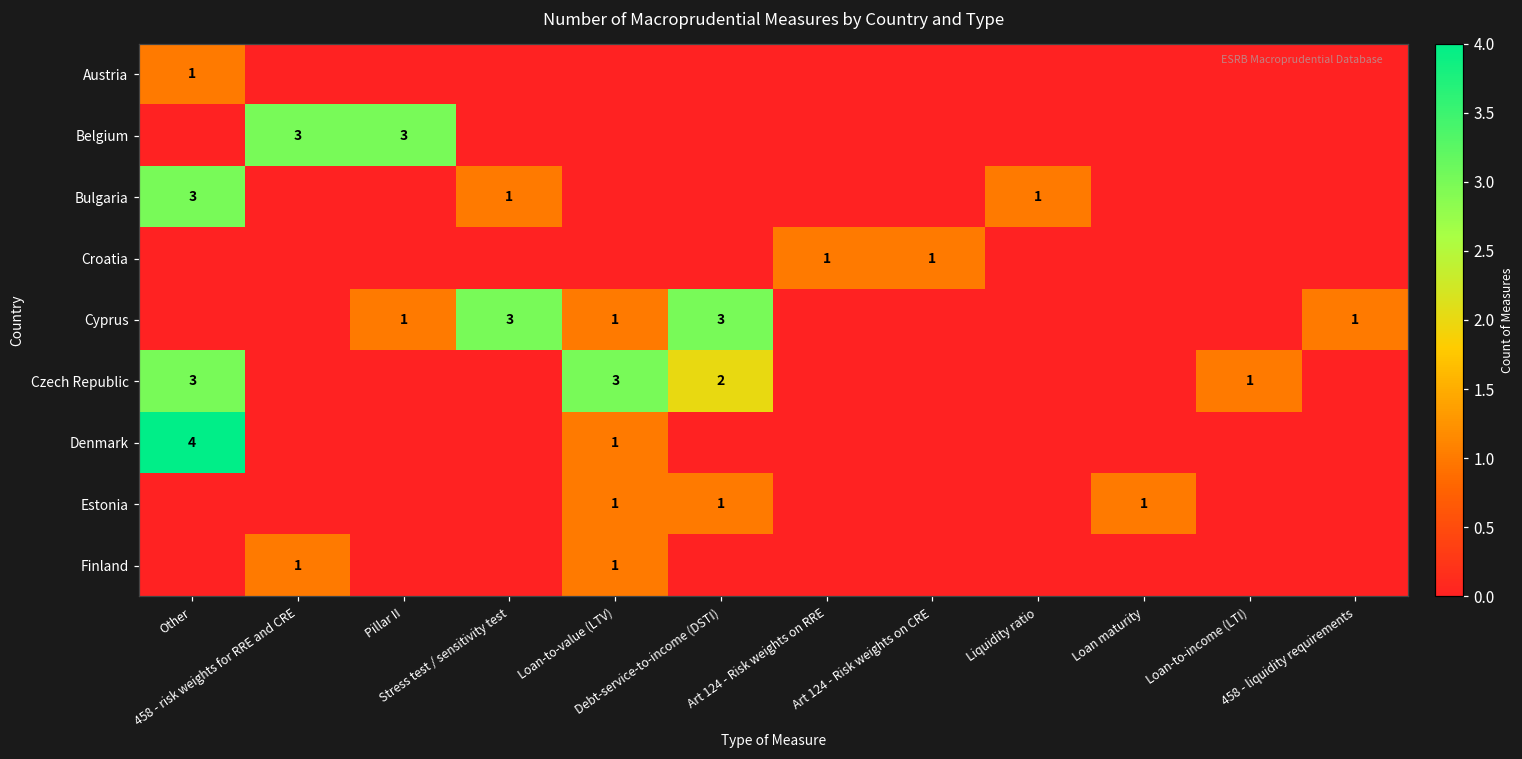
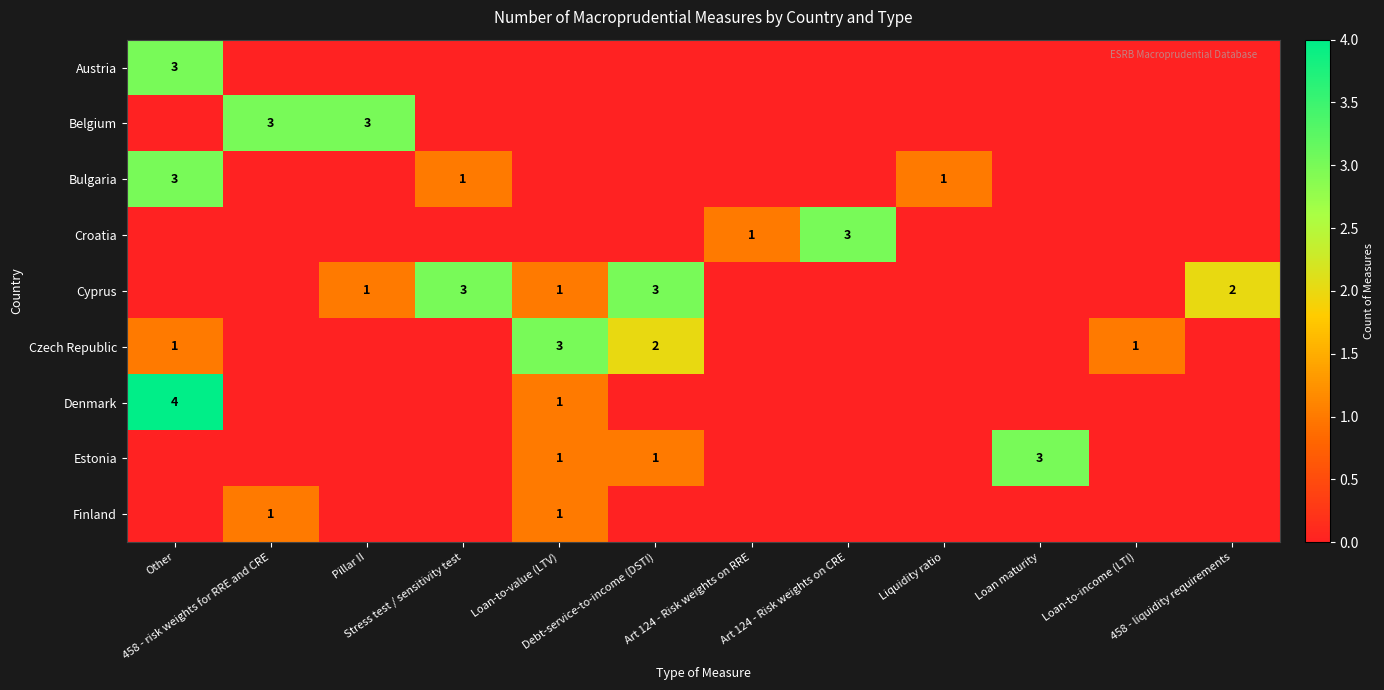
  {
    "Austria": {
-     "Other": 1
+     "Other": 3
    },
    "Belgium": {
      "458 - risk weights for RRE and CRE": 3,
      "Pillar II": 3
    },
    "Bulgaria": {
      "Other": 3,
      "Stress test / sensitivity test": 1,
      "Liquidity ratio": 1
    },
    "Croatia": {
      "Art 124 - Risk weights on RRE": 1,
-     "Art 124 - Risk weights on CRE": 1
+     "Art 124 - Risk weights on CRE": 3
    },
    "Cyprus": {
      "Pillar II": 1,
      "Stress test / sensitivity test": 3,
      "Loan-to-value (LTV)": 1,
      "Debt-service-to-income (DSTI)": 3,
-     "458 - liquidity requirements": 1
+     "458 - liquidity requirements": 2
    },
    "Czech Republic": {
-     "Other": 3,
+     "Other": 1,
      "Loan-to-value (LTV)": 3,
      "Debt-service-to-income (DSTI)": 2,
      "Loan-to-income (LTI)": 1
    },
    "Denmark": {
      "Other": 4,
      "Loan-to-value (LTV)": 1
    },
    "Estonia": {
      "Loan-to-value (LTV)": 1,
      "Debt-service-to-income (DSTI)": 1,
-     "Loan maturity": 1
+     "Loan maturity": 3
    },
    "Finland": {
      "458 - risk weights for RRE and CRE": 1,
      "Loan-to-value (LTV)": 1
    }
  }
